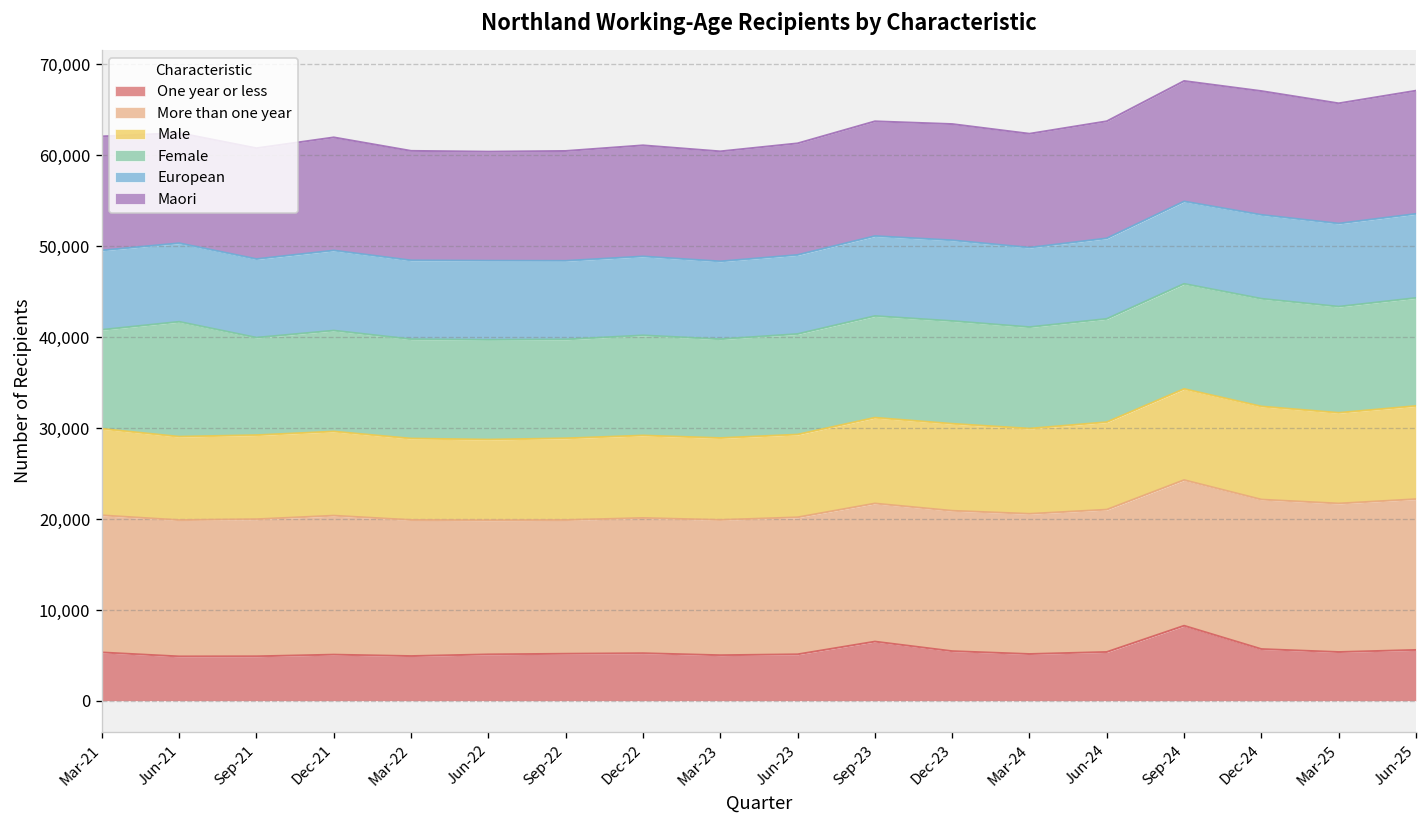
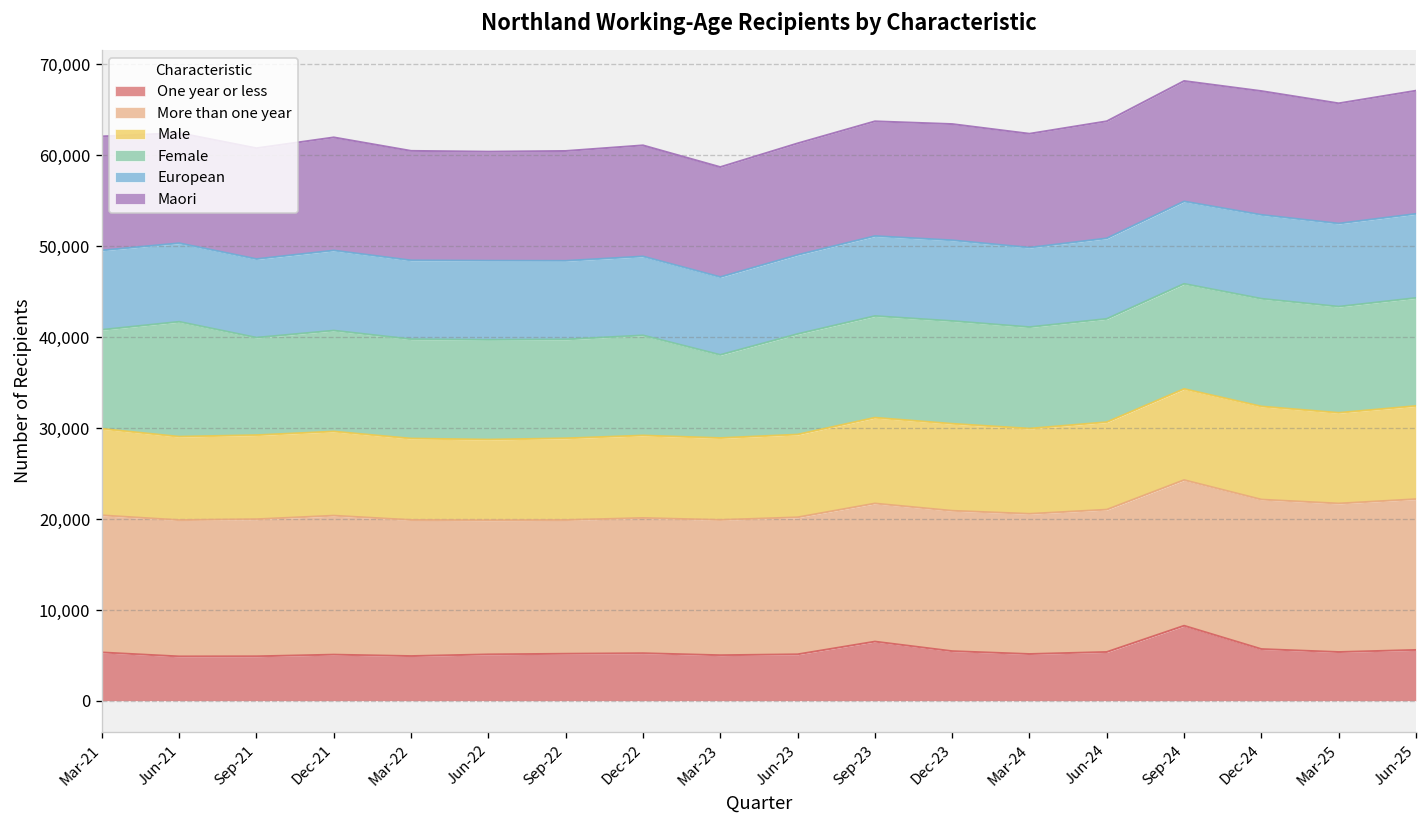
  {
    "One year or less": {
      "Mar-21": "5,000",
      "Jun-21": "5,000",
      "Sep-21": "5,000",
      "Dec-21": "5,000",
      "Mar-22": "5,000",
      "Jun-22": "5,000",
      "Sep-22": "5,000",
      "Dec-22": "5,000",
      "Mar-23": "5,000",
      "Jun-23": "5,000",
      "Sep-23": "7,000",
      "Dec-23": "5,000",
      "Mar-24": "5,000",
      "Jun-24": "5,000",
      "Sep-24": "8,000",
      "Dec-24": "6,000",
      "Mar-25": "5,000",
      "Jun-25": "6,000"
    },
    "More than one year": {
      "Mar-21": "15,000",
      "Jun-21": "15,000",
      "Sep-21": "15,000",
      "Dec-21": "15,000",
      "Mar-22": "15,000",
      "Jun-22": "15,000",
      "Sep-22": "15,000",
      "Dec-22": "15,000",
      "Mar-23": "15,000",
      "Jun-23": "15,000",
      "Sep-23": "15,000",
      "Dec-23": "15,000",
      "Mar-24": "15,000",
      "Jun-24": "16,000",
      "Sep-24": "16,000",
      "Dec-24": "16,000",
      "Mar-25": "16,000",
      "Jun-25": "17,000"
    },
    "Male": {
      "Mar-21": "10,000",
      "Jun-21": "9,000",
      "Sep-21": "9,000",
      "Dec-21": "9,000",
      "Mar-22": "9,000",
      "Jun-22": "9,000",
      "Sep-22": "9,000",
      "Dec-22": "9,000",
      "Mar-23": "9,000",
      "Jun-23": "9,000",
      "Sep-23": "9,000",
      "Dec-23": "10,000",
      "Mar-24": "9,000",
      "Jun-24": "10,000",
      "Sep-24": "10,000",
      "Dec-24": "10,000",
      "Mar-25": "10,000",
      "Jun-25": "10,000"
    },
    "Female": {
      "Mar-21": "11,000",
      "Jun-21": "13,000",
      "Sep-21": "11,000",
      "Dec-21": "11,000",
      "Mar-22": "11,000",
      "Jun-22": "11,000",
      "Sep-22": "11,000",
      "Dec-22": "11,000",
-     "Mar-23": "11,000",
+     "Mar-23": "9,000",
      "Jun-23": "11,000",
      "Sep-23": "11,000",
      "Dec-23": "11,000",
      "Mar-24": "11,000",
      "Jun-24": "11,000",
      "Sep-24": "12,000",
      "Dec-24": "12,000",
      "Mar-25": "12,000",
      "Jun-25": "12,000"
    },
    "European": {
      "Mar-21": "9,000",
      "Jun-21": "9,000",
      "Sep-21": "9,000",
      "Dec-21": "9,000",
      "Mar-22": "9,000",
      "Jun-22": "9,000",
      "Sep-22": "9,000",
      "Dec-22": "9,000",
      "Mar-23": "9,000",
      "Jun-23": "9,000",
      "Sep-23": "9,000",
      "Dec-23": "9,000",
      "Mar-24": "9,000",
      "Jun-24": "9,000",
      "Sep-24": "9,000",
      "Dec-24": "9,000",
      "Mar-25": "9,000",
      "Jun-25": "9,000"
    },
    "Maori": {
      "Mar-21": "13,000",
      "Dec-21": "12,000",
      "Mar-22": "12,000",
      "Jun-22": "12,000",
      "Sep-22": "12,000",
      "Dec-22": "12,000",
      "Mar-23": "12,000",
      "Jun-23": "12,000",
      "Sep-23": "13,000",
      "Dec-23": "13,000",
      "Mar-24": "13,000",
      "Jun-24": "13,000",
      "Sep-24": "13,000",
      "Dec-24": "14,000",
      "Mar-25": "13,000",
      "Jun-25": "14,000"
    }
  }
